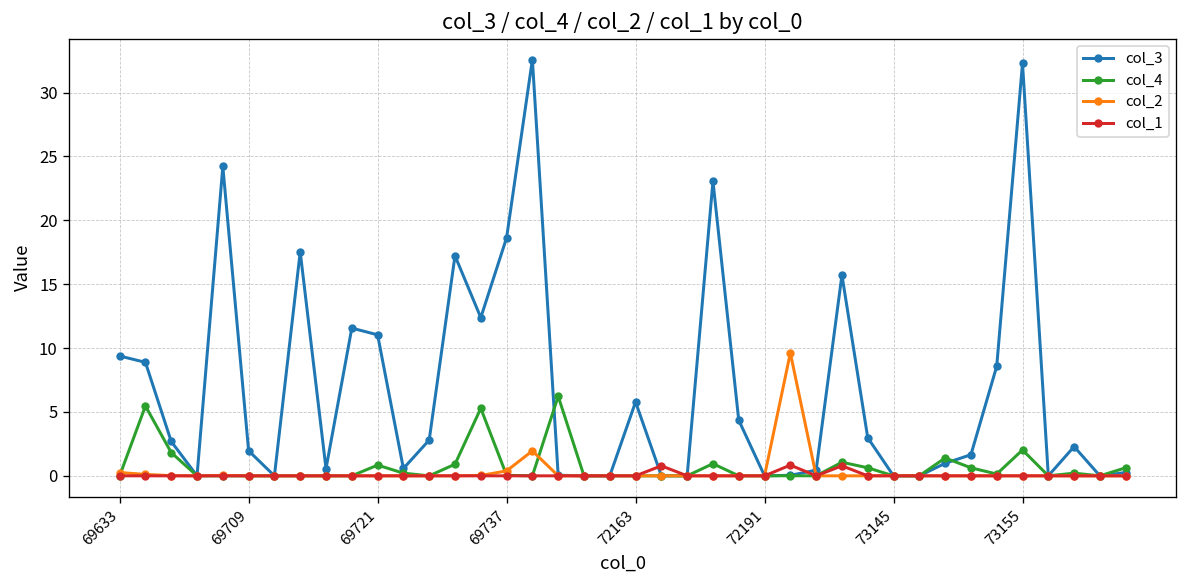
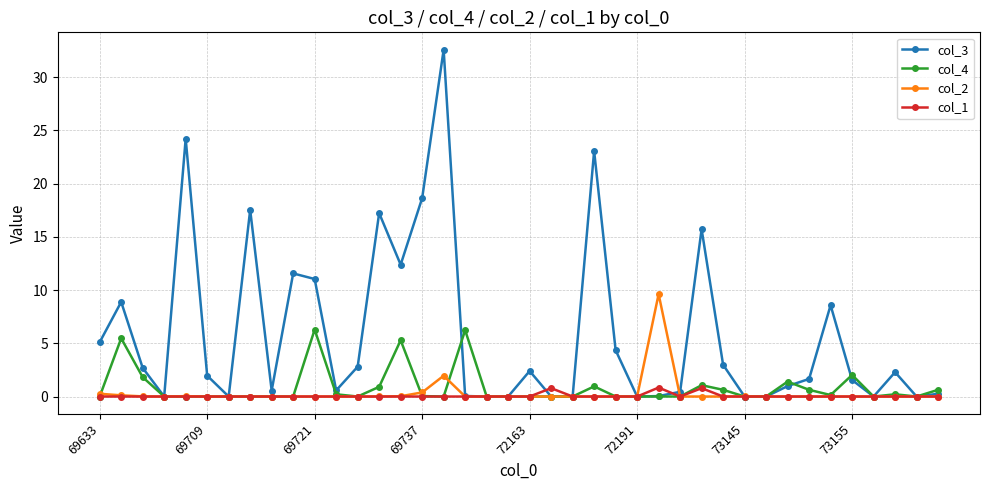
  {
    "col_3": {
-     "69633": 9.4,
+     "69633": 5.1,
      "69709": 2.0,
      "69721": 11.0,
      "69737": 18.6,
-     "72163": 5.8,
-     "73155": 32.3
+     "72163": 2.4,
+     "73155": 1.6
    },
    "col_4": {
-     "69721": 0.8,
+     "69721": 6.3,
      "73155": 2.0
    },
    "col_2": {
      "69633": 0.3,
      "69737": 0.4
    }
  }
